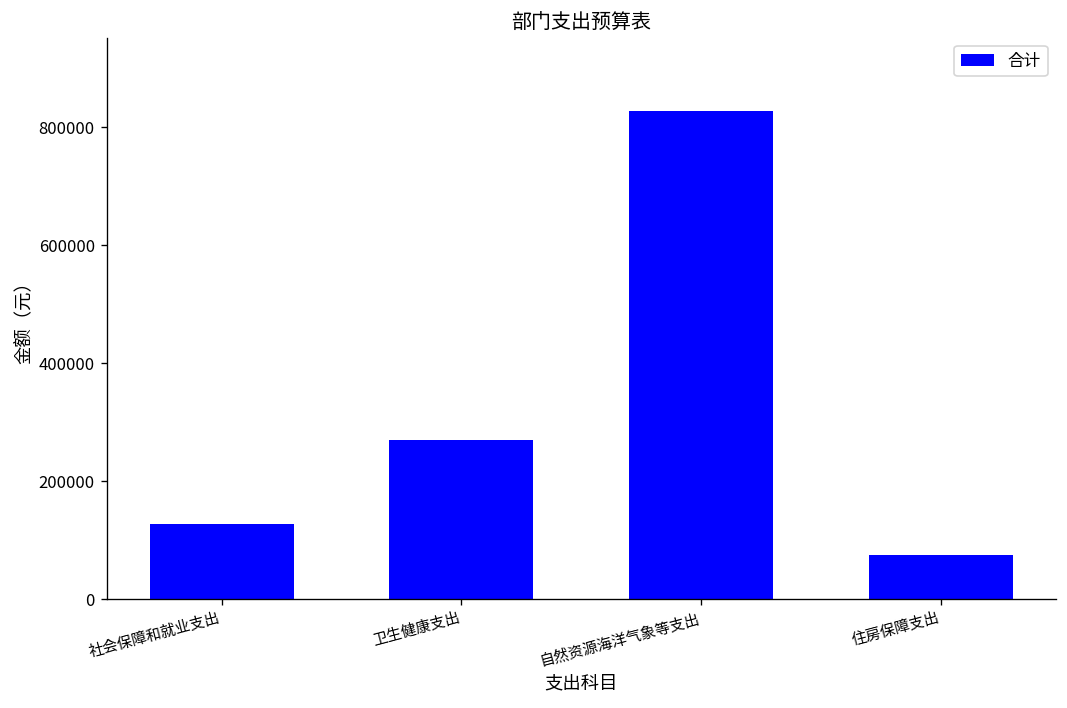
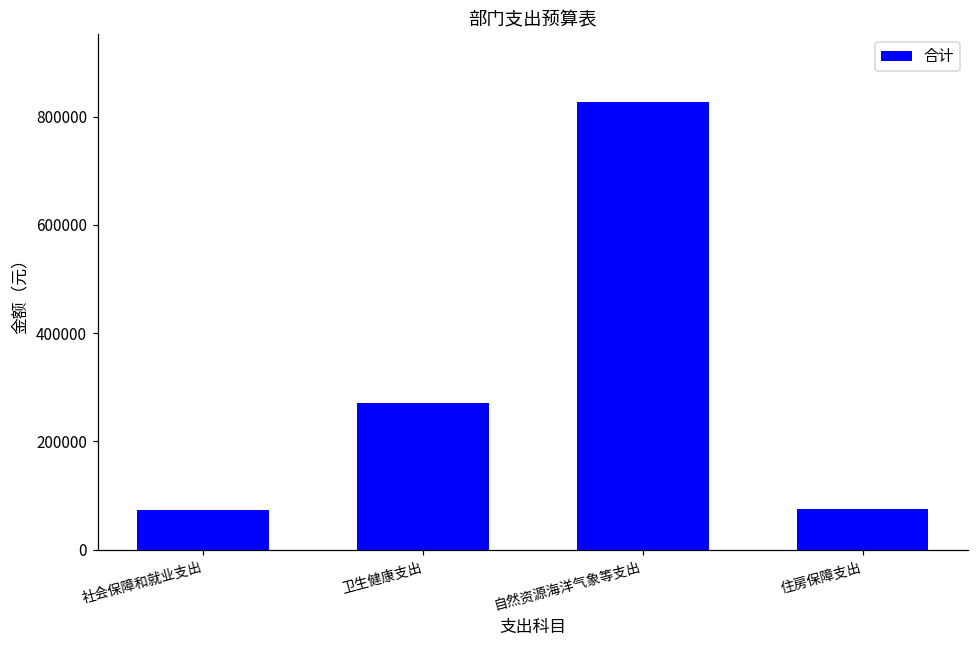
  {
-   "社会保障和就业支出": 130000,
+   "社会保障和就业支出": 70000,
    "卫生健康支出": 270000,
    "自然资源海洋气象等支出": 830000,
    "住房保障支出": 80000
  }
